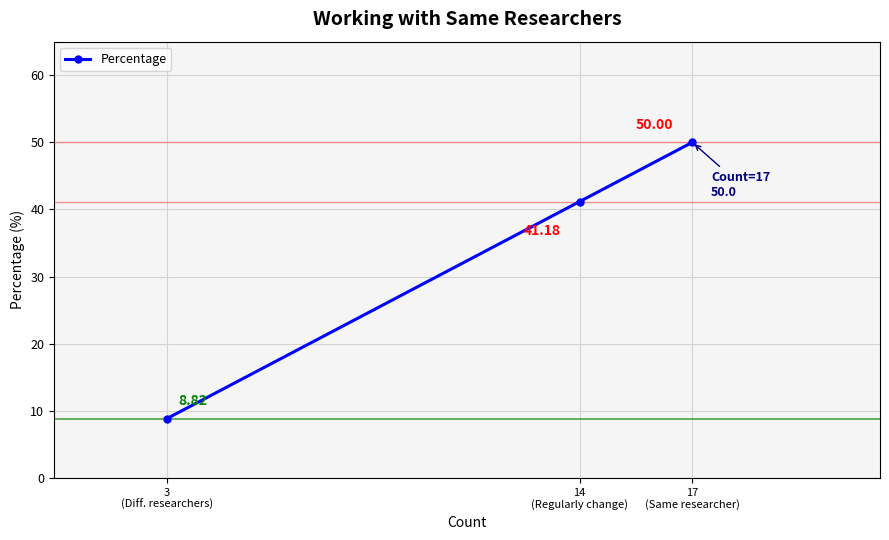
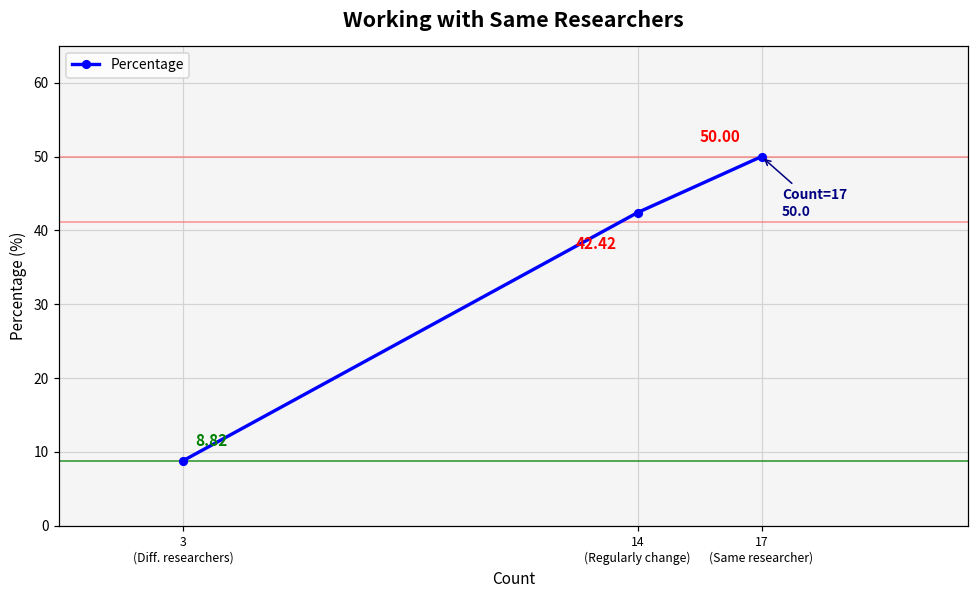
  {
    "3 (Diff. researchers)": 8.82,
-   "14 (Regularly change)": 41.18,
+   "14 (Regularly change)": 42.42,
    "17 (Same researcher)": 50.00
  }
